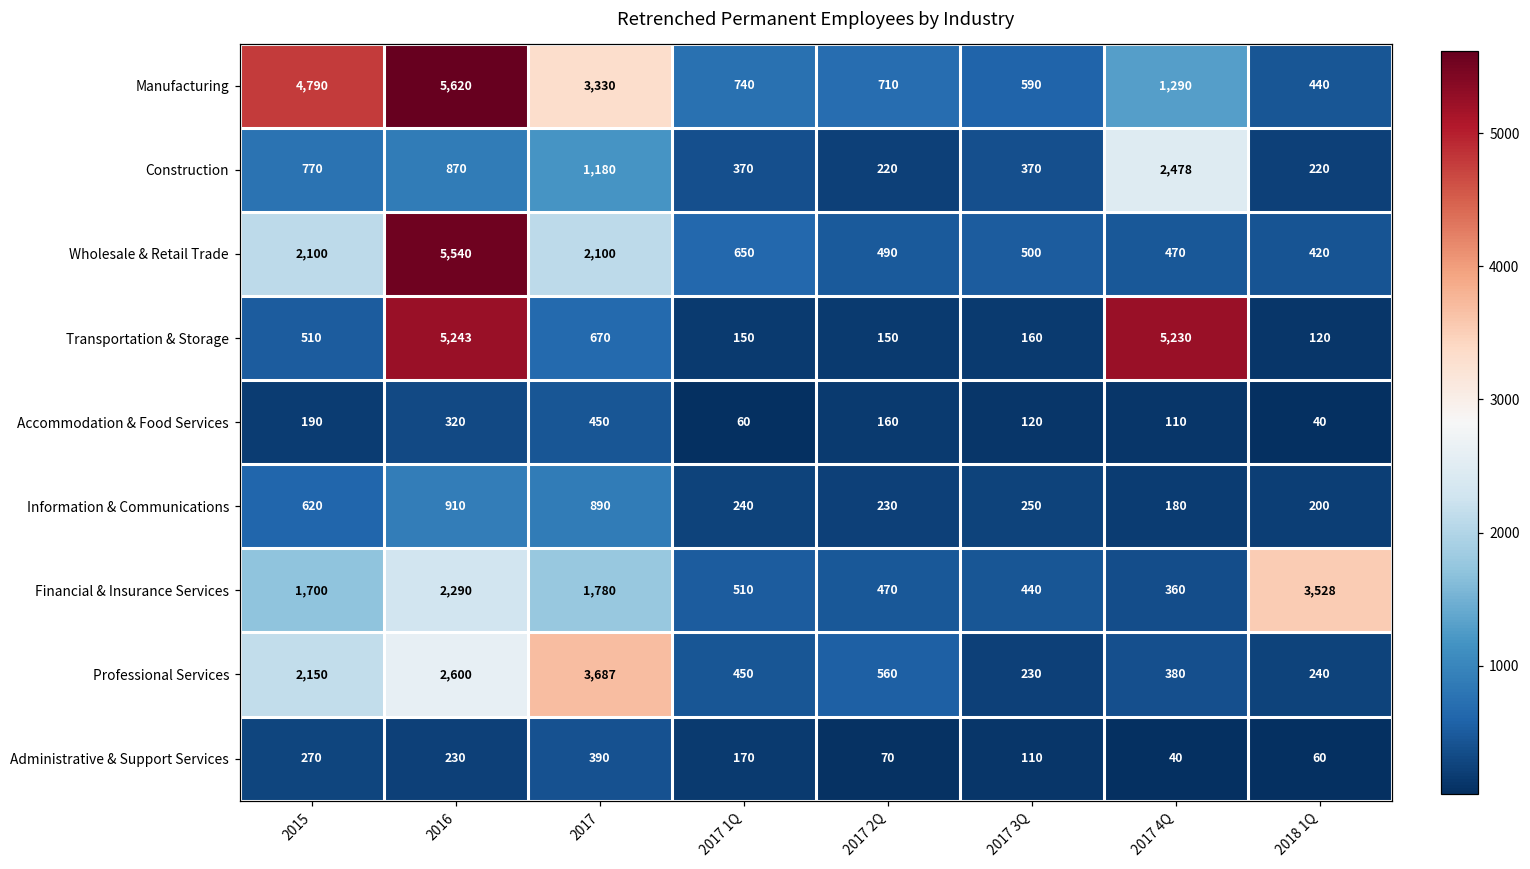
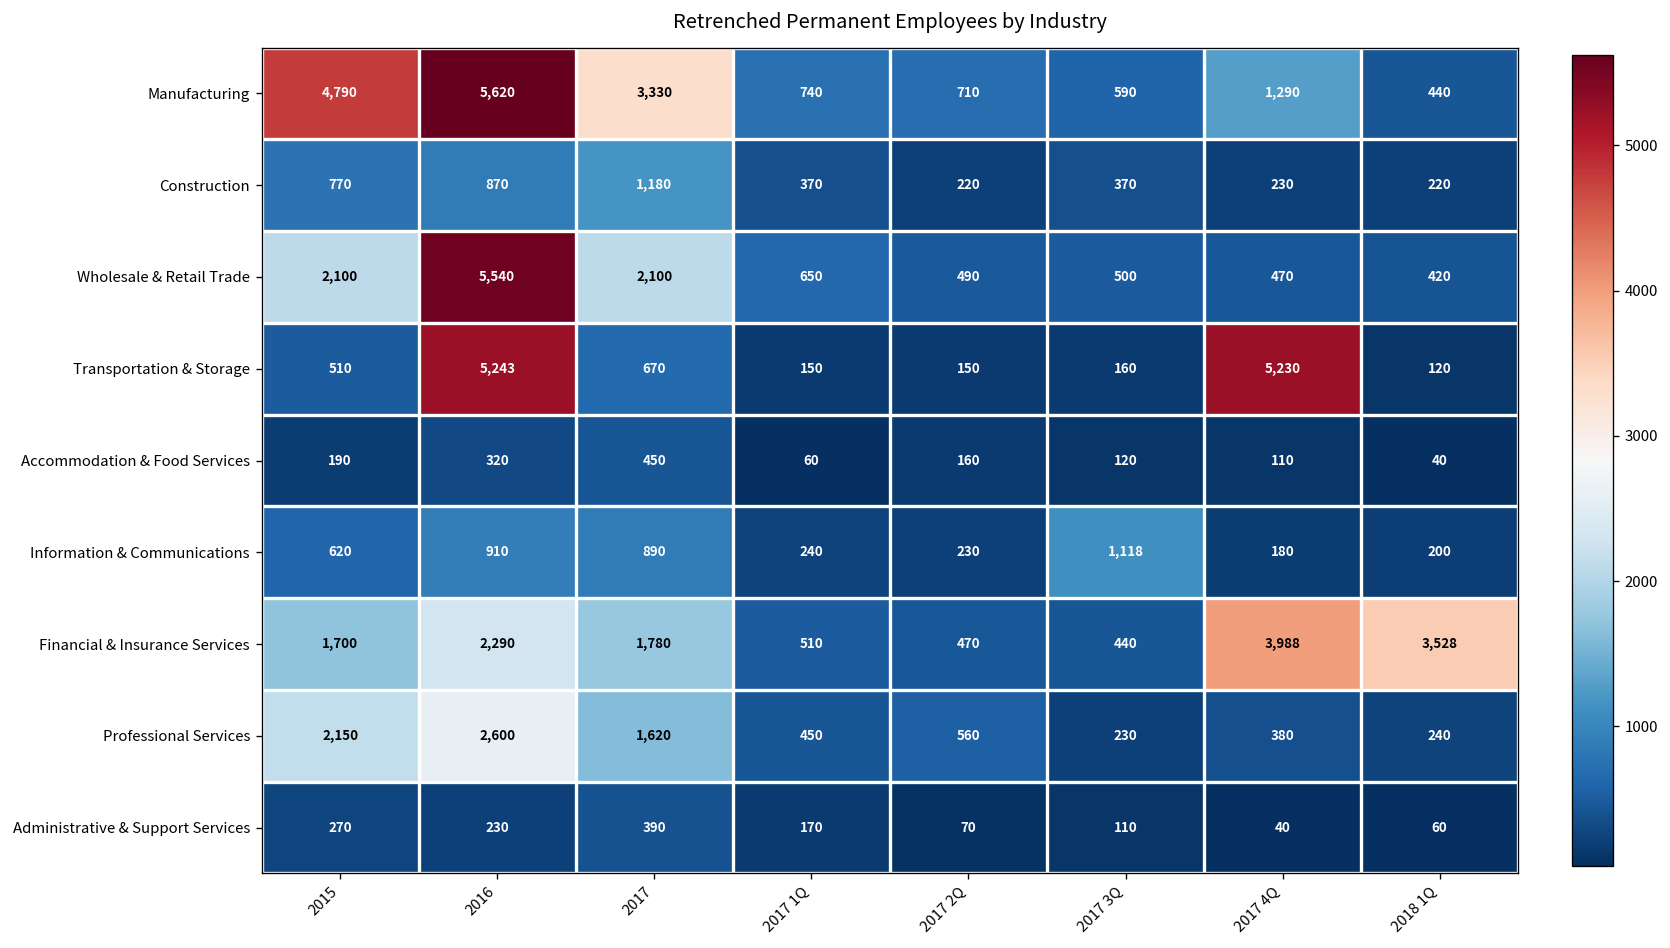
  {
    "Manufacturing": {
      "2015": "4,790",
      "2016": "5,620",
      "2017": "3,330",
      "2017 1Q": "740",
      "2017 2Q": "710",
      "2017 3Q": "590",
      "2017 4Q": "1,290",
      "2018 1Q": "440"
    },
    "Construction": {
      "2015": "770",
      "2016": "870",
      "2017": "1,180",
      "2017 1Q": "370",
      "2017 2Q": "220",
      "2017 3Q": "370",
-     "2017 4Q": "2,478",
+     "2017 4Q": "230",
      "2018 1Q": "220"
    },
    "Wholesale & Retail Trade": {
      "2015": "2,100",
      "2016": "5,540",
      "2017": "2,100",
      "2017 1Q": "650",
      "2017 2Q": "490",
      "2017 3Q": "500",
      "2017 4Q": "470",
      "2018 1Q": "420"
    },
    "Transportation & Storage": {
      "2015": "510",
      "2016": "5,243",
      "2017": "670",
      "2017 1Q": "150",
      "2017 2Q": "150",
      "2017 3Q": "160",
      "2017 4Q": "5,230",
      "2018 1Q": "120"
    },
    "Accommodation & Food Services": {
      "2015": "190",
      "2016": "320",
      "2017": "450",
      "2017 1Q": "60",
      "2017 2Q": "160",
      "2017 3Q": "120",
      "2017 4Q": "110",
      "2018 1Q": "40"
    },
    "Information & Communications": {
      "2015": "620",
      "2016": "910",
      "2017": "890",
      "2017 1Q": "240",
      "2017 2Q": "230",
-     "2017 3Q": "250",
+     "2017 3Q": "1,118",
      "2017 4Q": "180",
      "2018 1Q": "200"
    },
    "Financial & Insurance Services": {
      "2015": "1,700",
      "2016": "2,290",
      "2017": "1,780",
      "2017 1Q": "510",
      "2017 2Q": "470",
      "2017 3Q": "440",
-     "2017 4Q": "360",
+     "2017 4Q": "3,988",
      "2018 1Q": "3,528"
    },
    "Professional Services": {
      "2015": "2,150",
      "2016": "2,600",
-     "2017": "3,687",
+     "2017": "1,620",
      "2017 1Q": "450",
      "2017 2Q": "560",
      "2017 3Q": "230",
      "2017 4Q": "380",
      "2018 1Q": "240"
    },
    "Administrative & Support Services": {
      "2015": "270",
      "2016": "230",
      "2017": "390",
      "2017 1Q": "170",
      "2017 2Q": "70",
      "2017 3Q": "110",
      "2017 4Q": "40",
      "2018 1Q": "60"
    }
  }
